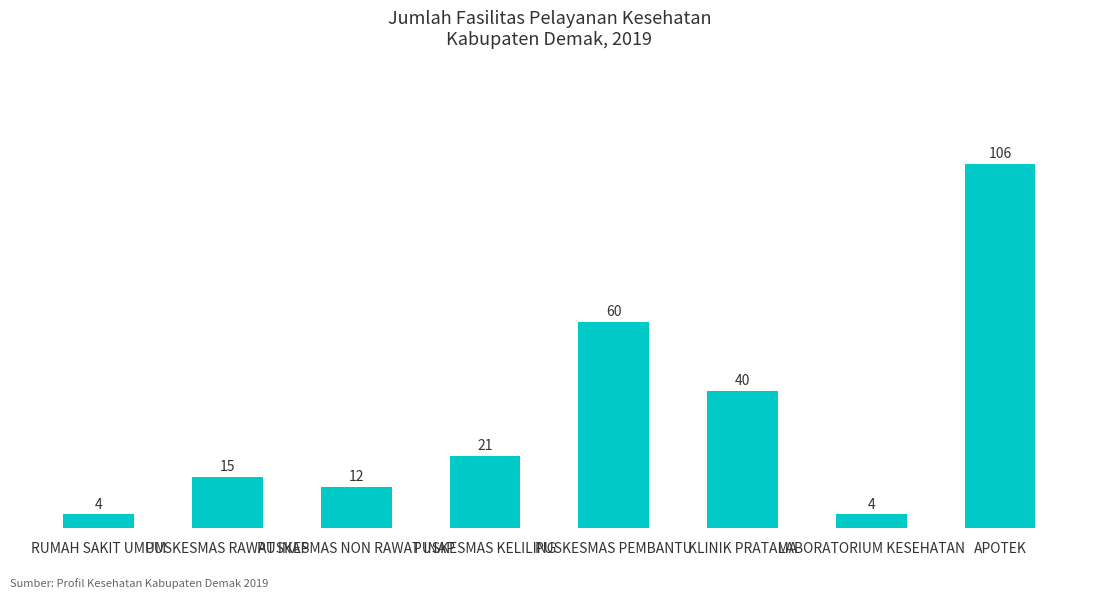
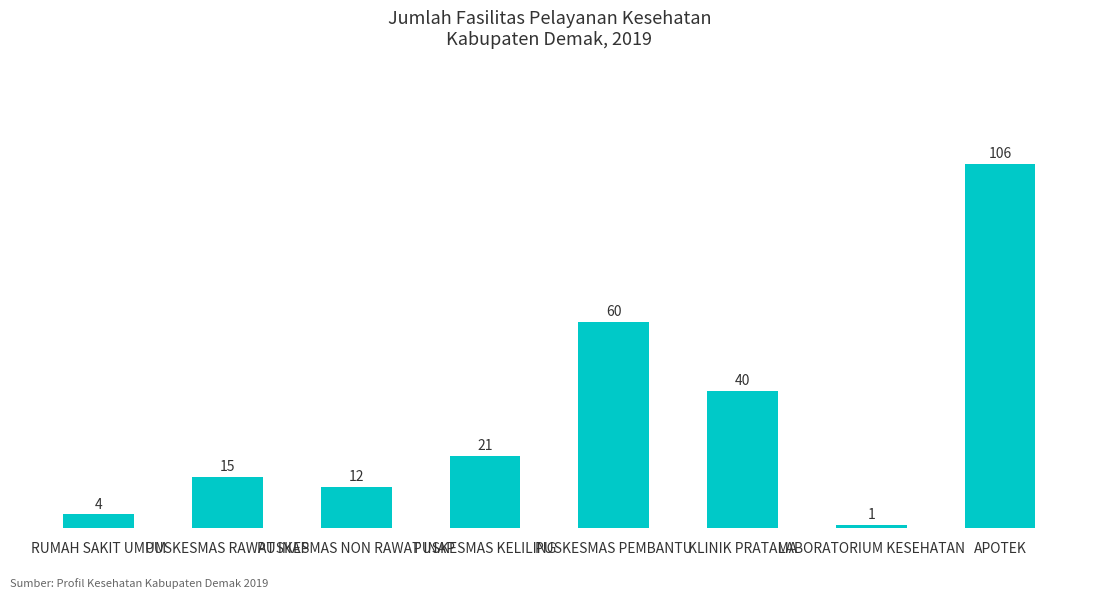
  {
    "PUSKESMAS PEMBANTU": 60,
-   "LABORATORIUM KESEHATAN": 4,
+   "LABORATORIUM KESEHATAN": 1,
    "APOTEK": 106
  }
